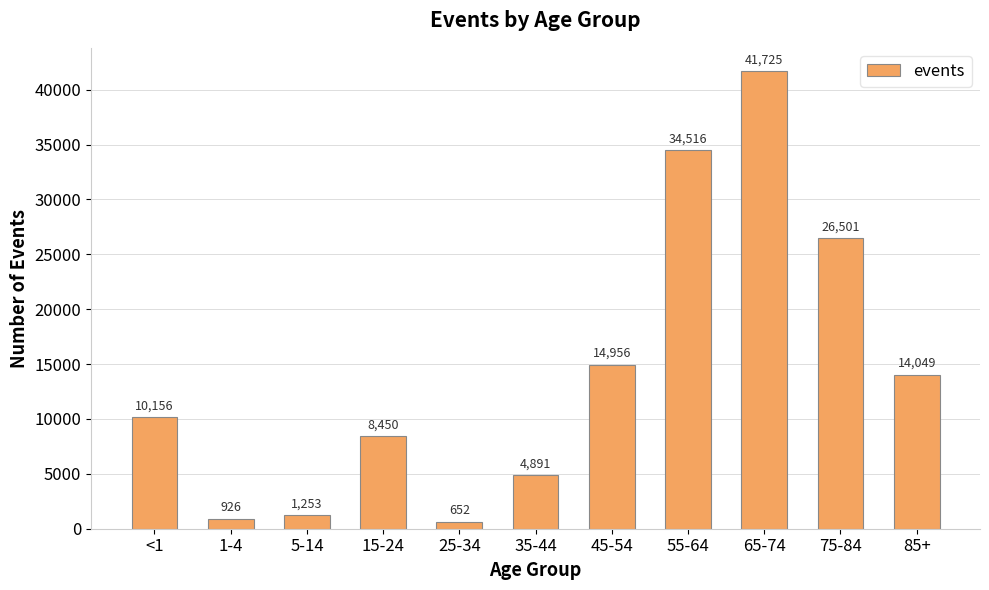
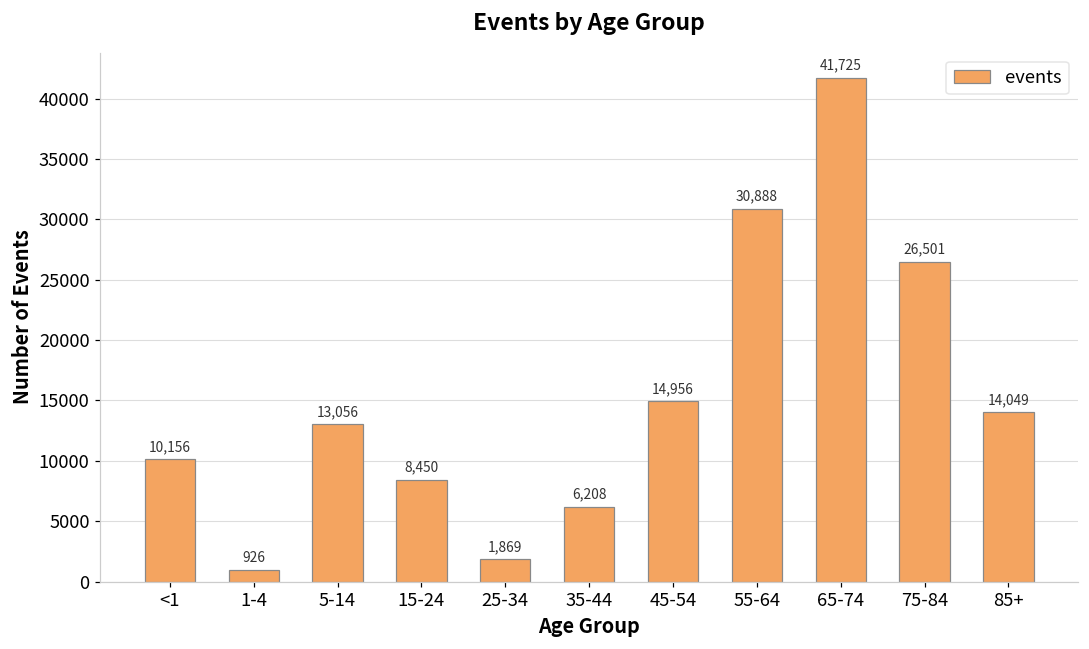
  {
    "<1": "10,156",
    "1-4": "926",
-   "5-14": "1,253",
+   "5-14": "13,056",
    "15-24": "8,450",
-   "25-34": "652",
-   "35-44": "4,891",
+   "25-34": "1,869",
+   "35-44": "6,208",
    "45-54": "14,956",
-   "55-64": "34,516",
+   "55-64": "30,888",
    "65-74": "41,725",
    "75-84": "26,501",
    "85+": "14,049"
  }
